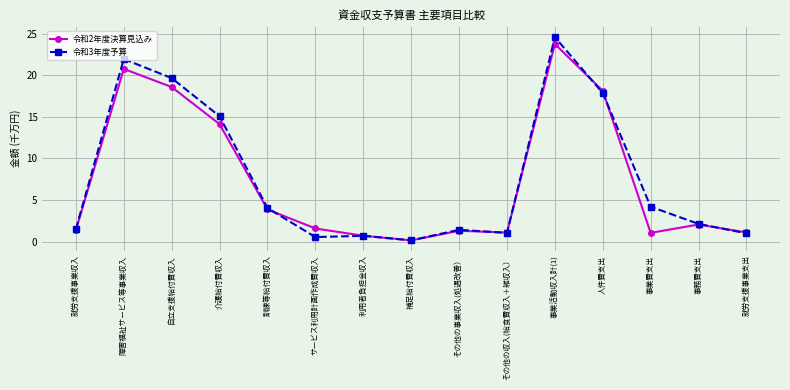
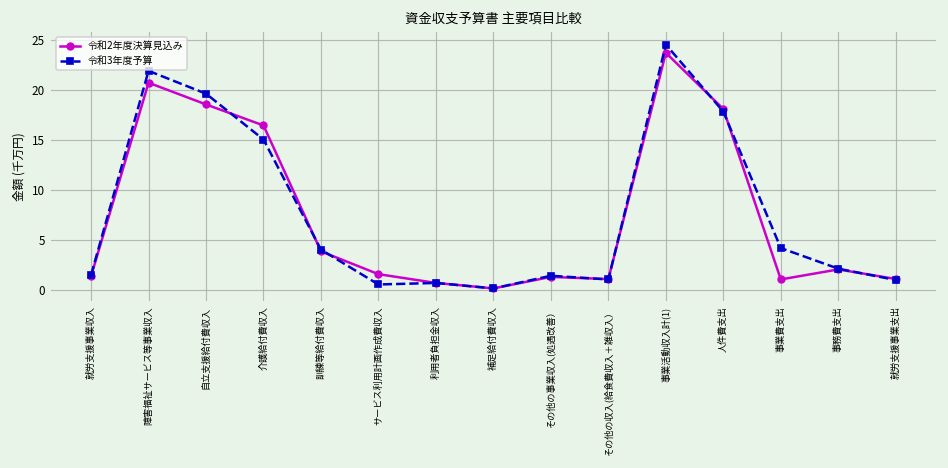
  {
    "令和2年度決算見込み": {
      "障害福祉サービス等事業収入": 21,
      "自立支援給付費収入": 19,
-     "介護給付費収入": 14,
+     "介護給付費収入": 16,
      "サービス利用計画作成費収入": 2,
      "事業活動収入計(1)": 24,
      "事業費支出": 1
    },
    "令和3年度予算": {
      "自立支援給付費収入": 20,
      "介護給付費収入": 15,
      "サービス利用計画作成費収入": 1,
      "事業活動収入計(1)": 25,
      "事業費支出": 4
    }
  }
